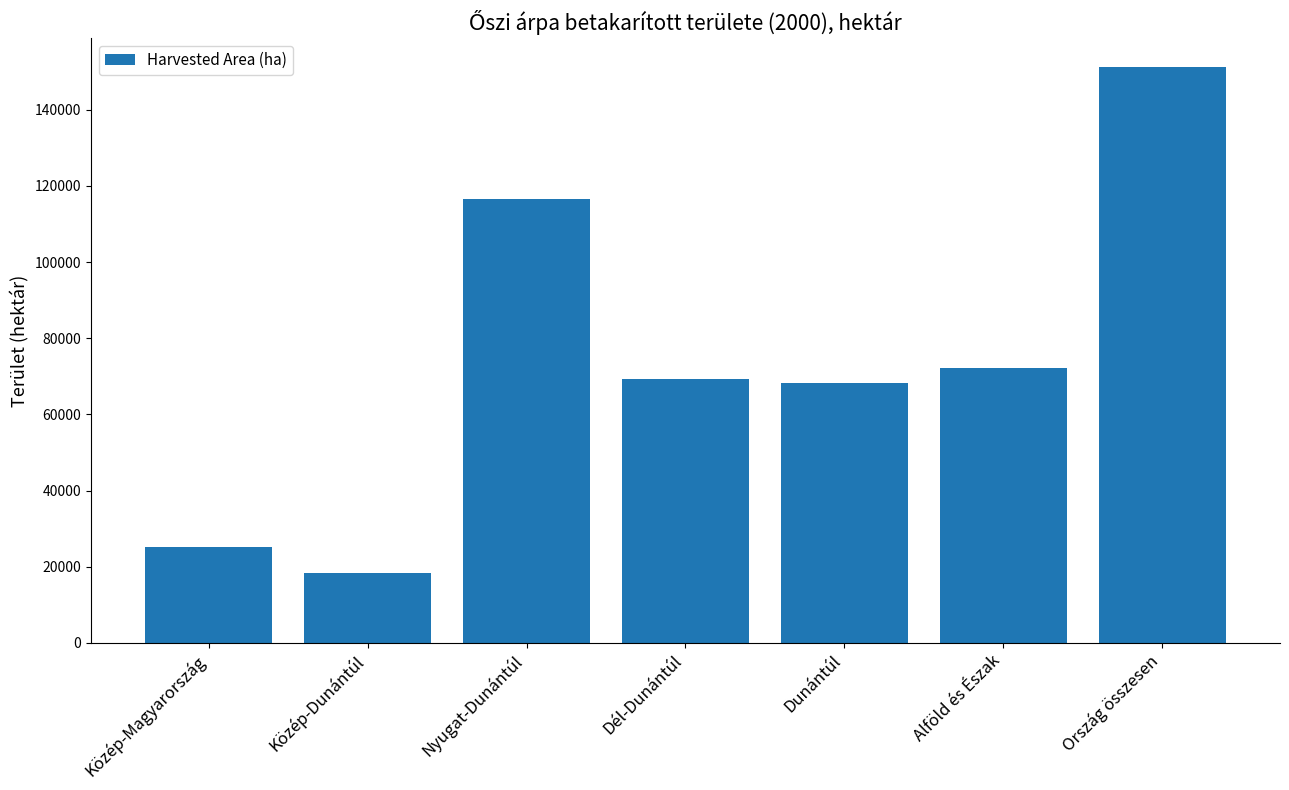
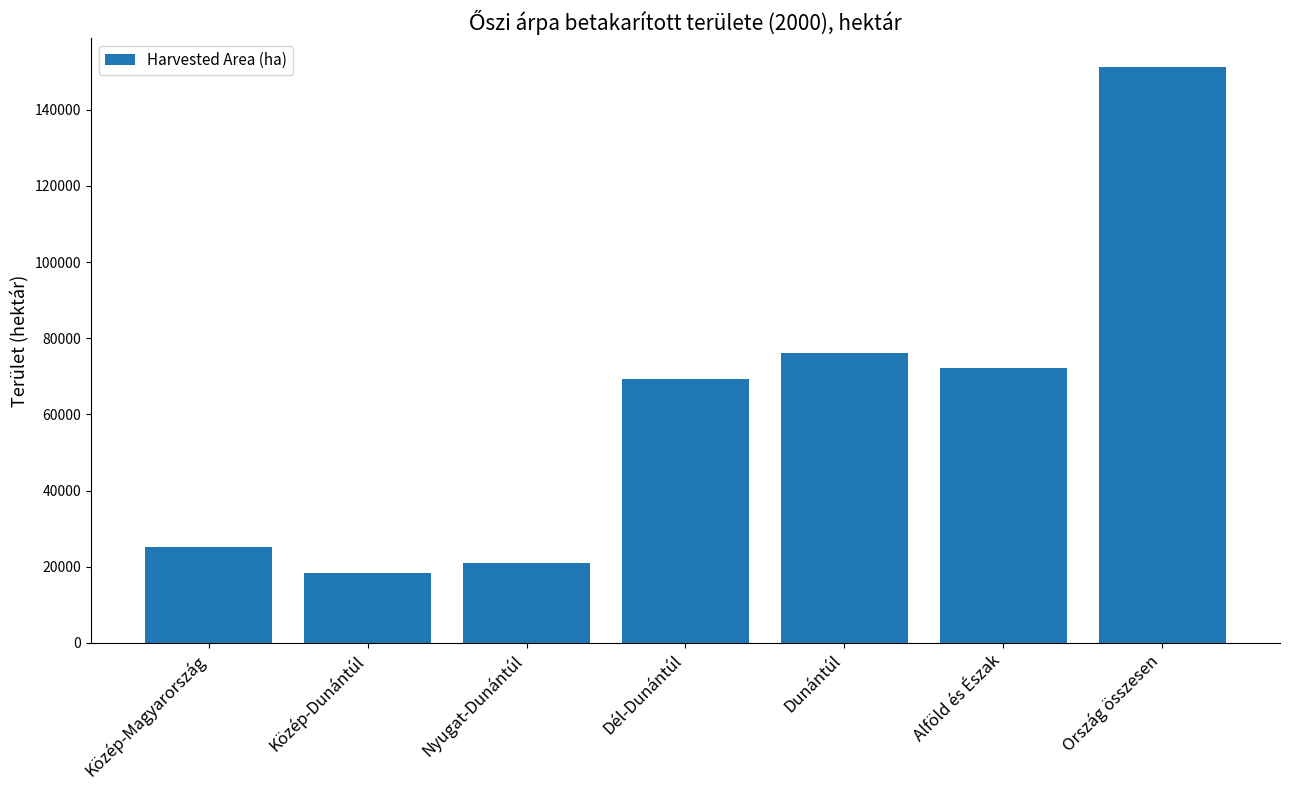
  {
    "Közép-Magyarország": 25000,
    "Közép-Dunántúl": 18000,
-   "Nyugat-Dunántúl": 117000,
+   "Nyugat-Dunántúl": 21000,
    "Dél-Dunántúl": 69000,
-   "Dunántúl": 68000,
+   "Dunántúl": 76000,
    "Alföld és Észak": 72000,
    "Ország összesen": 151000
  }
